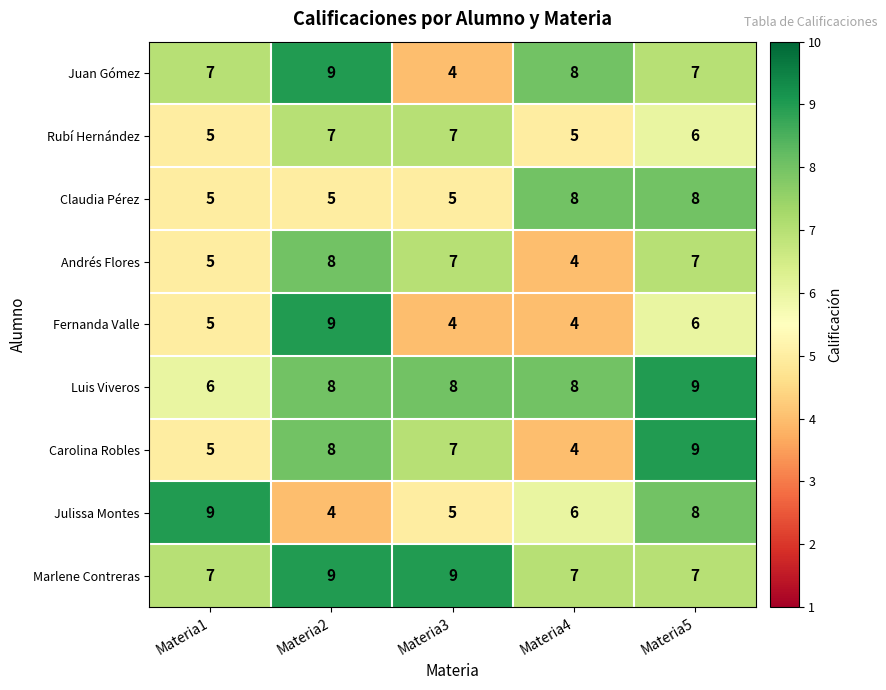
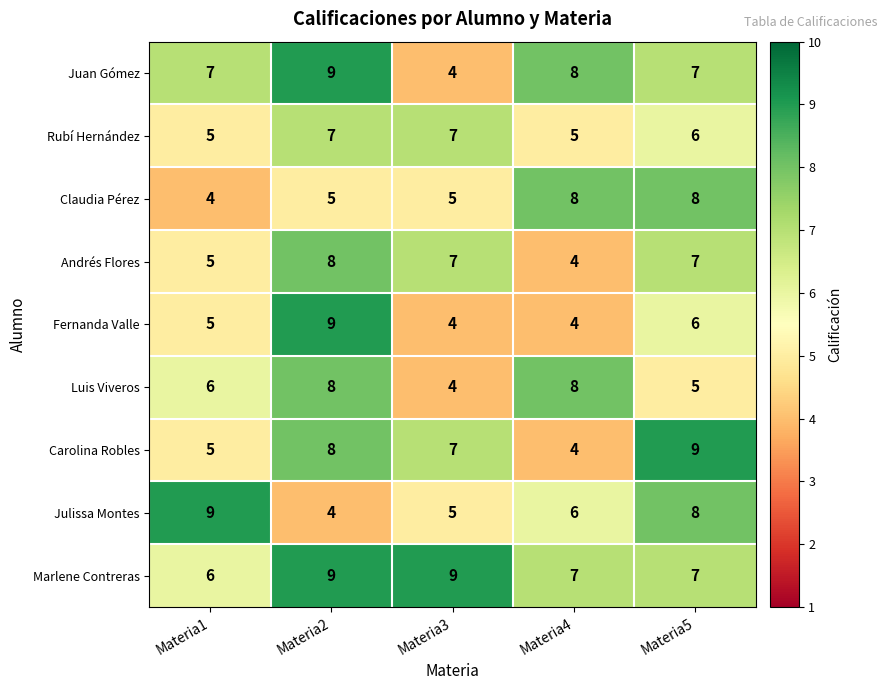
  {
    "Juan Gómez": {
      "Materia1": 7,
      "Materia2": 9,
      "Materia3": 4,
      "Materia4": 8,
      "Materia5": 7
    },
    "Rubí Hernández": {
      "Materia1": 5,
      "Materia2": 7,
      "Materia3": 7,
      "Materia4": 5,
      "Materia5": 6
    },
    "Claudia Pérez": {
-     "Materia1": 5,
+     "Materia1": 4,
      "Materia2": 5,
      "Materia3": 5,
      "Materia4": 8,
      "Materia5": 8
    },
    "Andrés Flores": {
      "Materia1": 5,
      "Materia2": 8,
      "Materia3": 7,
      "Materia4": 4,
      "Materia5": 7
    },
    "Fernanda Valle": {
      "Materia1": 5,
      "Materia2": 9,
      "Materia3": 4,
      "Materia4": 4,
      "Materia5": 6
    },
    "Luis Viveros": {
      "Materia1": 6,
      "Materia2": 8,
-     "Materia3": 8,
+     "Materia3": 4,
      "Materia4": 8,
-     "Materia5": 9
+     "Materia5": 5
    },
    "Carolina Robles": {
      "Materia1": 5,
      "Materia2": 8,
      "Materia3": 7,
      "Materia4": 4,
      "Materia5": 9
    },
    "Julissa Montes": {
      "Materia1": 9,
      "Materia2": 4,
      "Materia3": 5,
      "Materia4": 6,
      "Materia5": 8
    },
    "Marlene Contreras": {
-     "Materia1": 7,
+     "Materia1": 6,
      "Materia2": 9,
      "Materia3": 9,
      "Materia4": 7,
      "Materia5": 7
    }
  }
